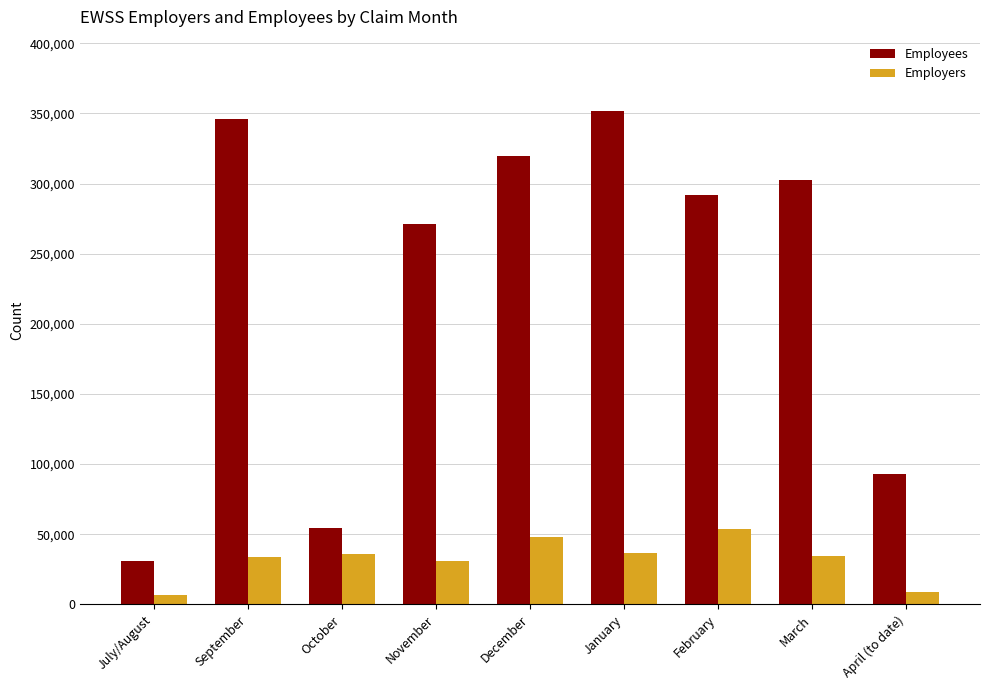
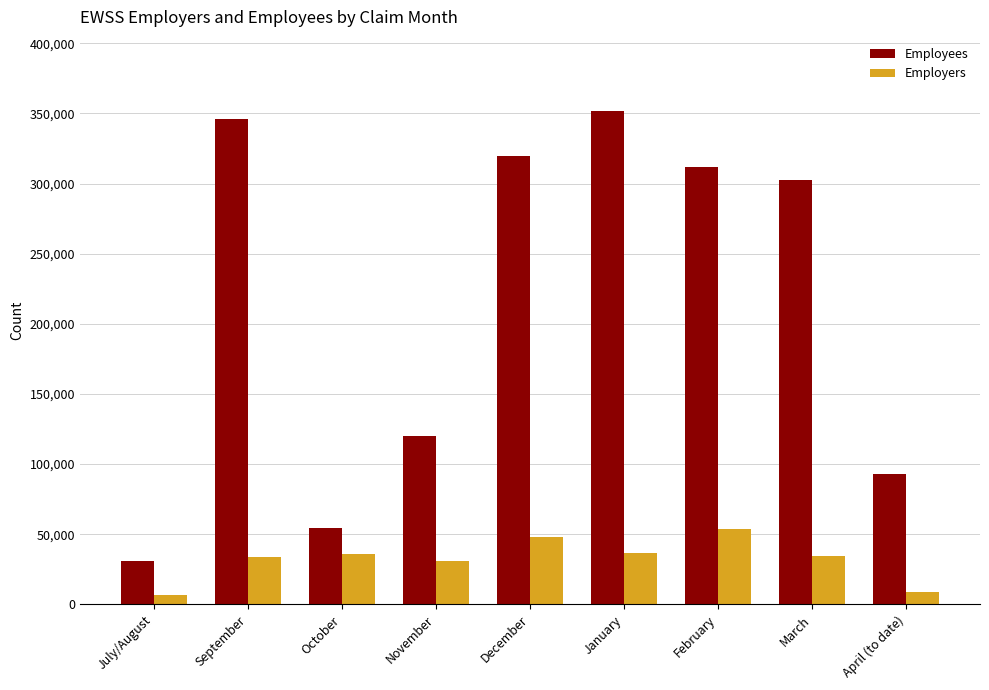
  {
    "Employees": {
      "July/August": "31,000",
      "September": "346,000",
      "October": "55,000",
-     "November": "271,000",
+     "November": "120,000",
      "December": "320,000",
      "January": "352,000",
-     "February": "292,000",
+     "February": "312,000",
      "March": "303,000",
      "April (to date)": "93,000"
    },
    "Employers": {
      "July/August": "6,000",
      "September": "34,000",
      "October": "36,000",
      "November": "31,000",
      "December": "48,000",
      "January": "37,000",
      "February": "54,000",
      "March": "34,000",
      "April (to date)": "9,000"
    }
  }
